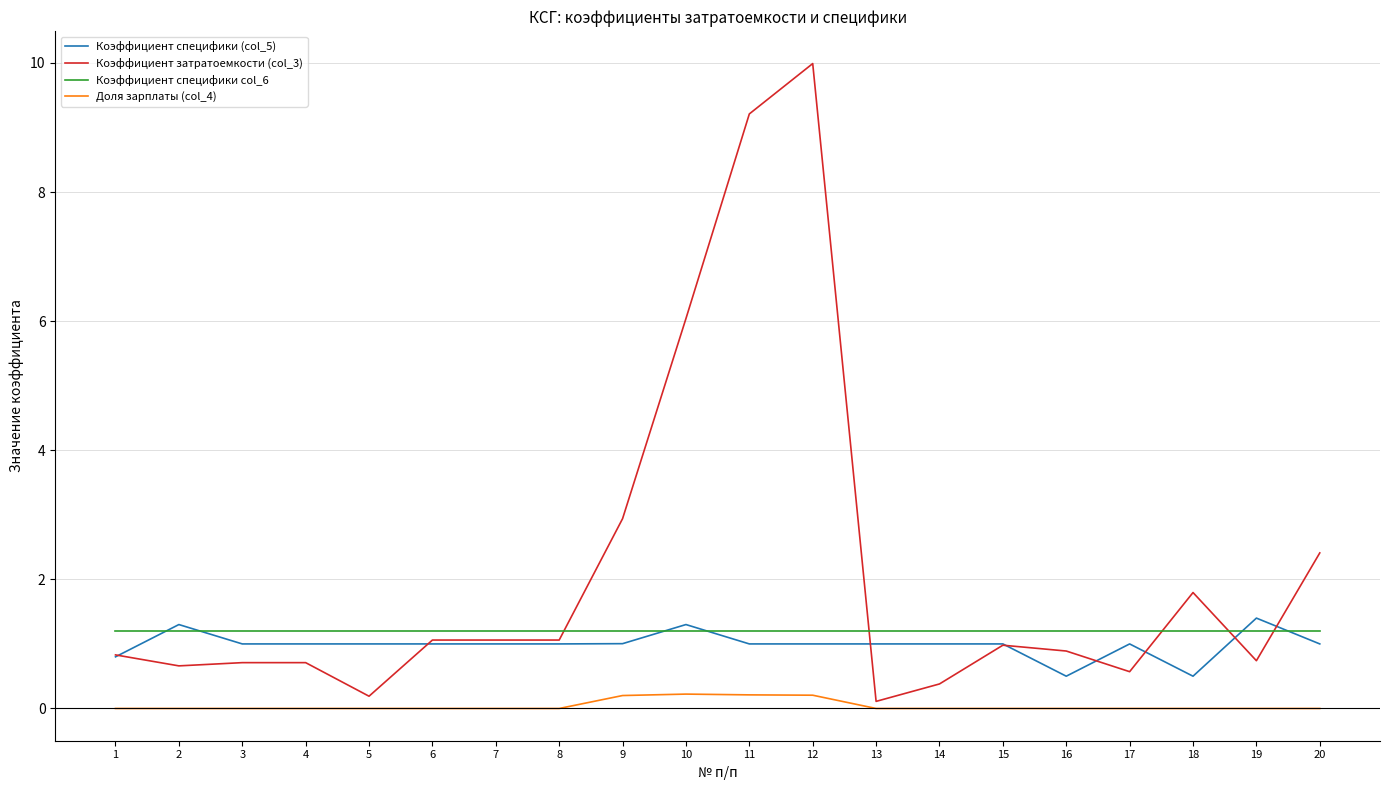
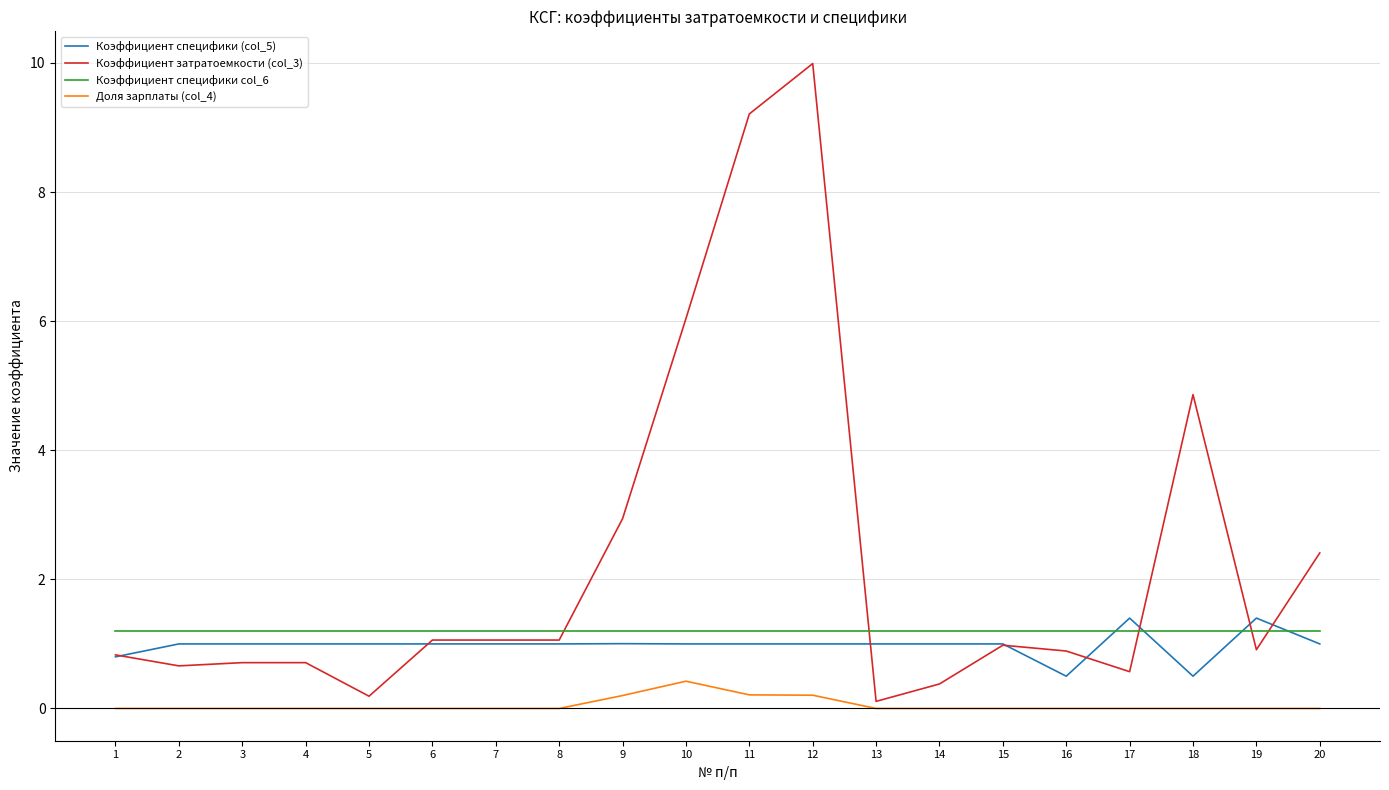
  {
    "Коэффициент специфики (col_5)": {
-     "2": 1.3,
+     "2": 1.0,
      "3": 1.0,
      "4": 1.0,
      "5": 1.0,
      "6": 1.0,
      "7": 1.0,
      "8": 1.0,
      "9": 1.0,
-     "10": 1.3,
+     "10": 1.0,
      "11": 1.0,
      "12": 1.0,
      "13": 1.0,
      "14": 1.0,
      "16": 0.5,
-     "17": 1.0,
+     "17": 1.4,
      "18": 0.5,
      "19": 1.4,
      "20": 1.0
    },
    "Коэффициент затратоемкости (col_3)": {
      "2": 0.7,
      "3": 0.7,
      "4": 0.7,
      "5": 0.2,
      "6": 1.1,
      "7": 1.1,
      "8": 1.1,
      "9": 2.9,
      "10": 6.0,
      "11": 9.2,
      "12": 10.0,
      "13": 0.1,
      "14": 0.4,
      "16": 0.9,
      "17": 0.6,
-     "18": 1.8,
-     "19": 0.7,
+     "18": 4.9,
+     "19": 0.9,
      "20": 2.4
    },
    "Коэффициент специфики col_6": {
      "1": 1.2,
      "2": 1.2,
      "3": 1.2,
      "4": 1.2,
      "5": 1.2,
      "6": 1.2,
      "7": 1.2,
      "8": 1.2,
      "9": 1.2,
      "10": 1.2,
      "11": 1.2,
      "12": 1.2,
      "13": 1.2,
      "14": 1.2,
      "15": 1.2,
      "16": 1.2,
      "17": 1.2,
      "18": 1.2,
      "19": 1.2,
      "20": 1.2
    },
    "Доля зарплаты (col_4)": {
      "1": 0.0,
      "2": 0.0,
      "3": 0.0,
      "4": 0.0,
      "5": 0.0,
      "6": 0.0,
      "7": 0.0,
      "8": 0.0,
      "9": 0.2,
-     "10": 0.2,
+     "10": 0.4,
      "11": 0.2,
      "12": 0.2,
      "13": 0.0,
      "14": 0.0,
      "15": 0.0,
      "16": 0.0,
      "17": 0.0,
      "18": 0.0,
      "19": 0.0,
      "20": 0.0
    }
  }
